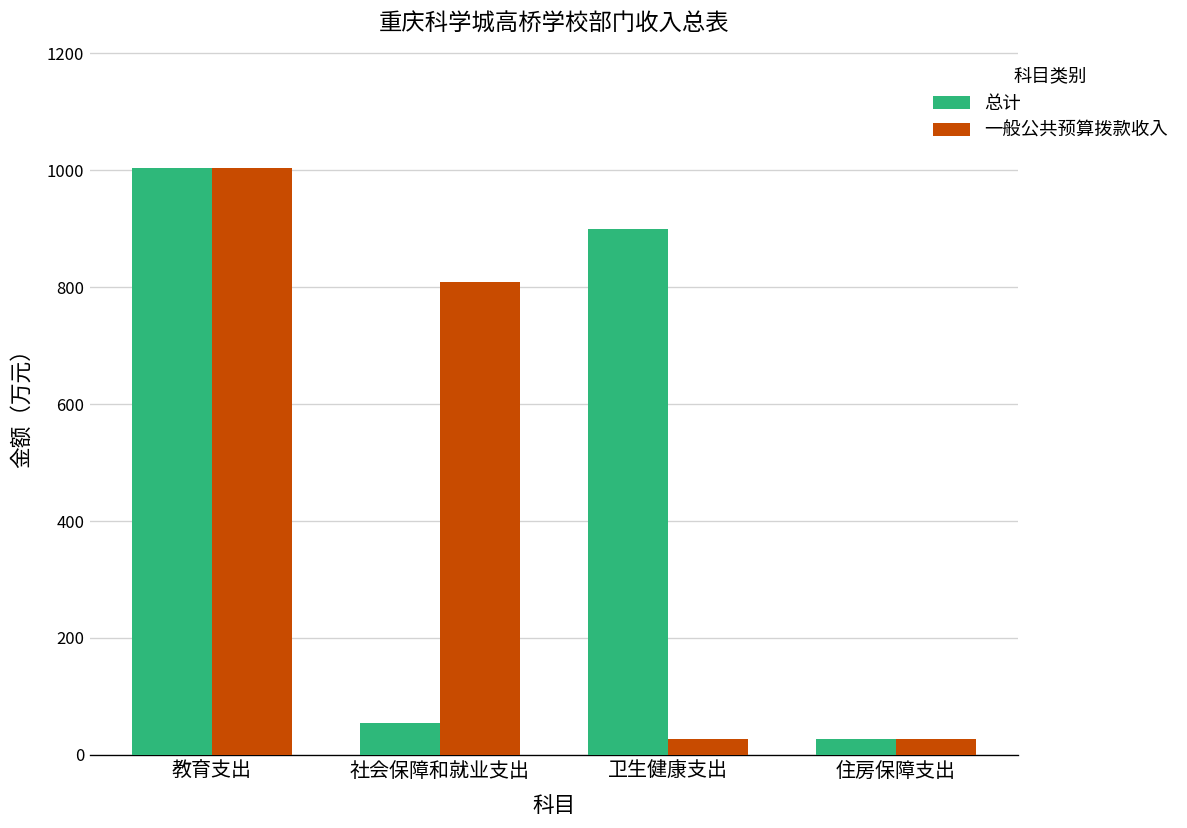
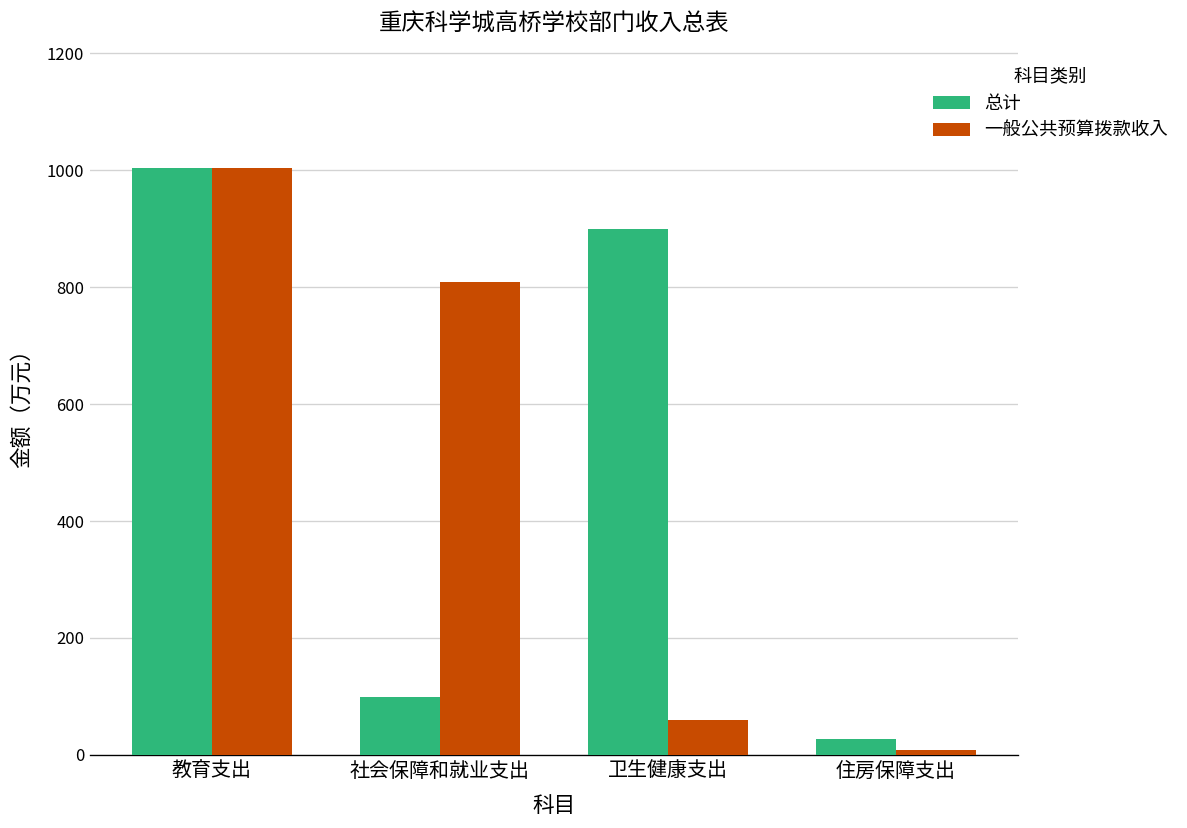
  {
    "总计": {
      "教育支出": 1000,
-     "社会保障和就业支出": 60,
+     "社会保障和就业支出": 100,
      "卫生健康支出": 900,
      "住房保障支出": 30
    },
    "一般公共预算拨款收入": {
      "教育支出": 1000,
      "社会保障和就业支出": 810,
-     "卫生健康支出": 30,
-     "住房保障支出": 30
+     "卫生健康支出": 60,
+     "住房保障支出": 10
    }
  }
